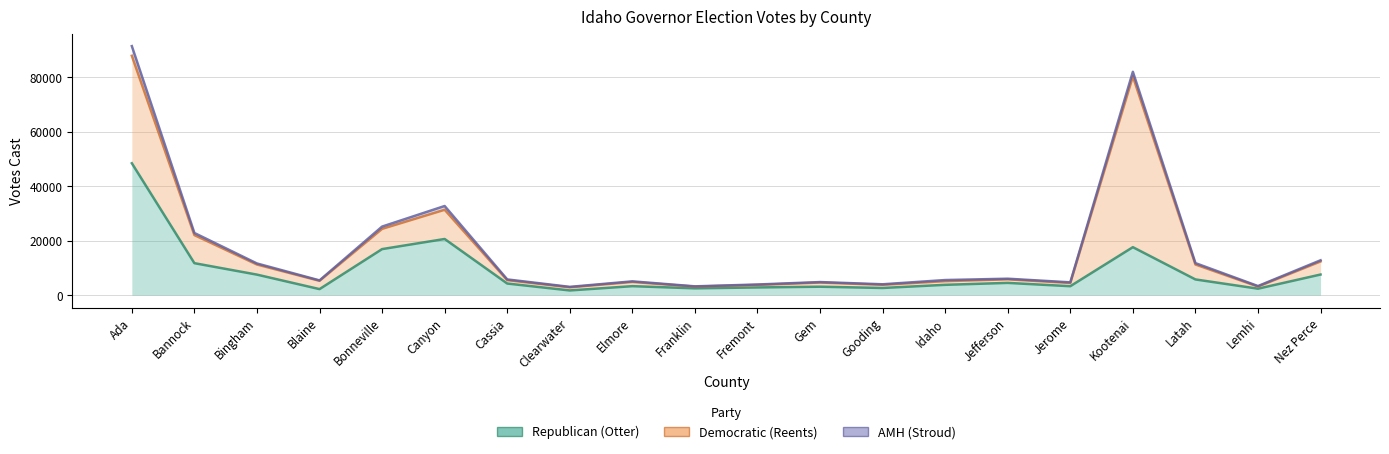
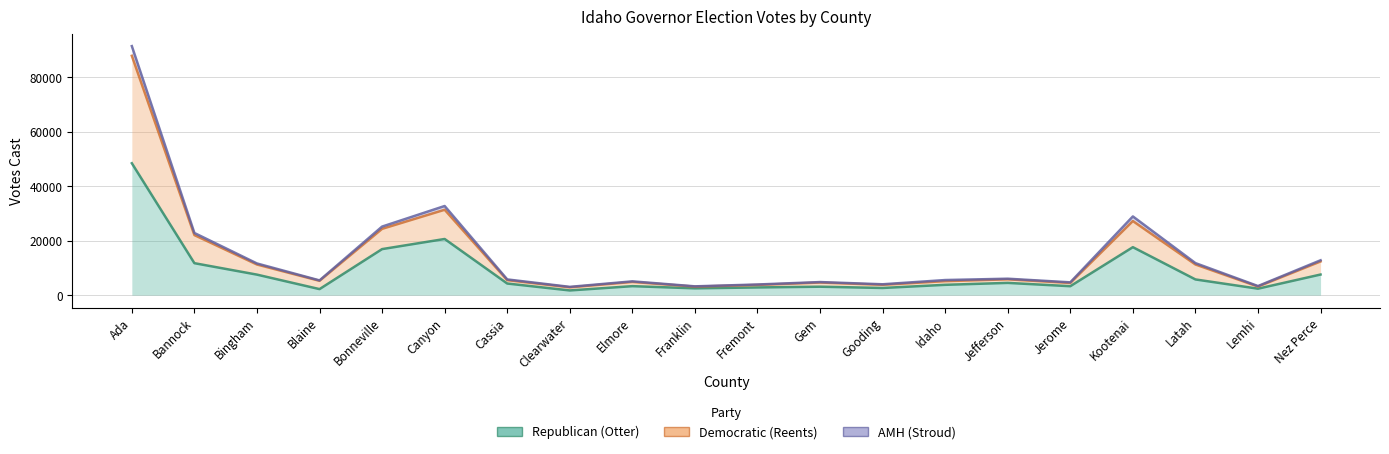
  {
    "Democratic (Reents)": {
      "Ada": 39000,
      "Canyon": 11000,
-     "Kootenai": 63000
+     "Kootenai": 10000
    }
  }
